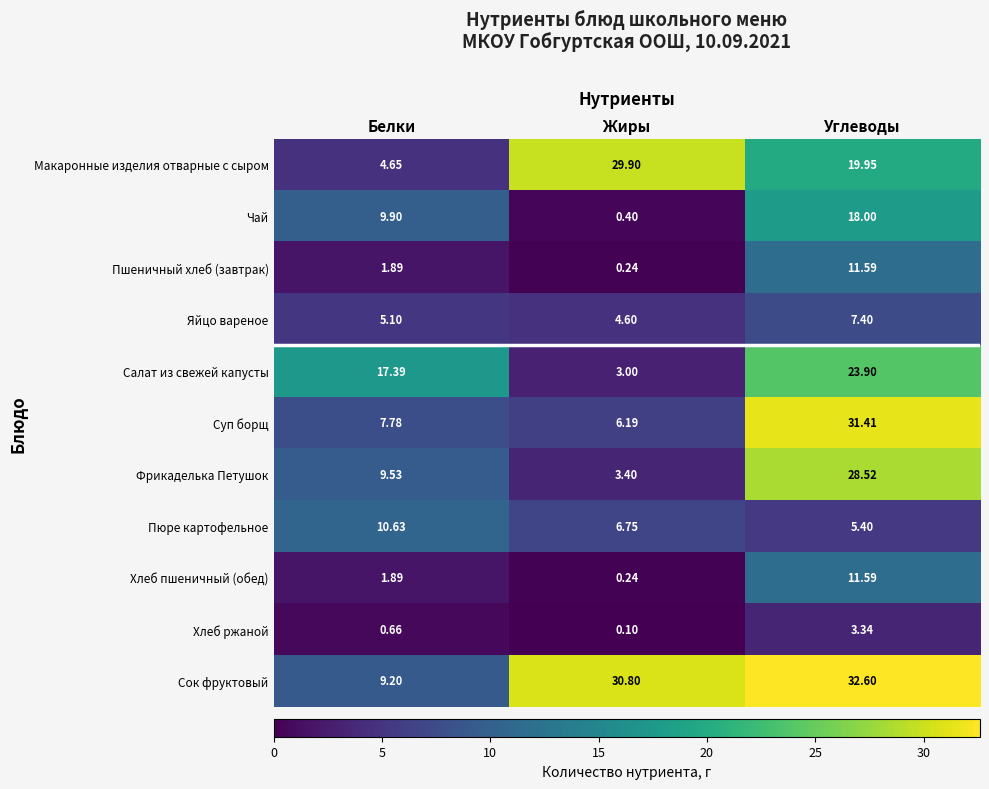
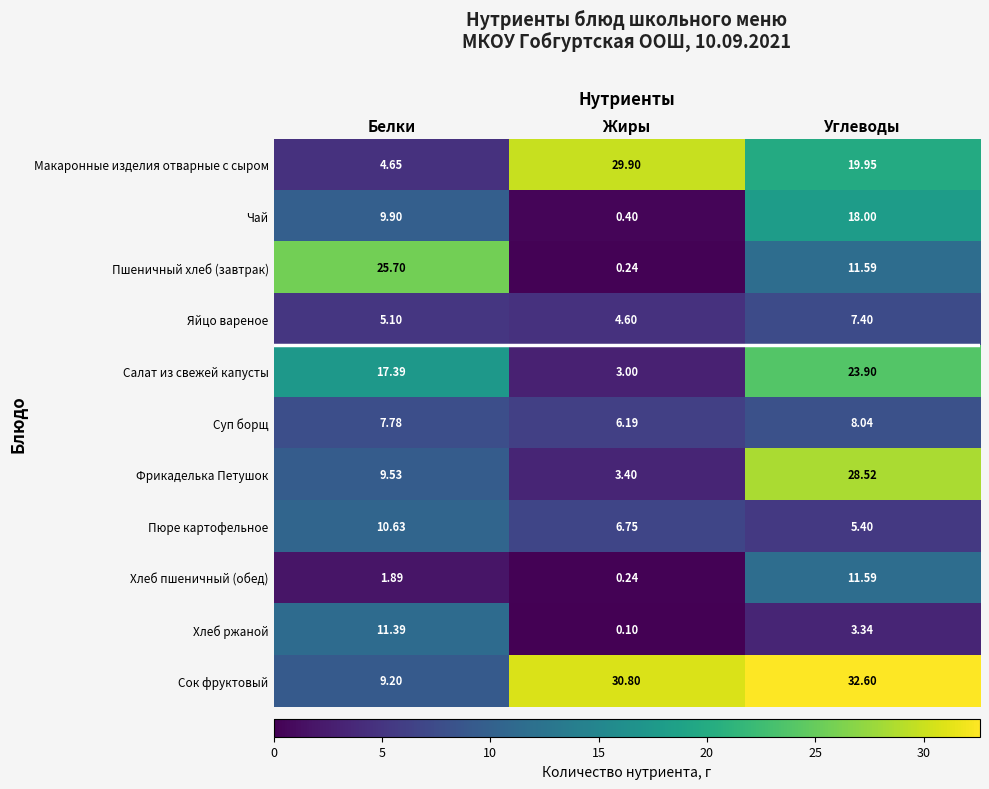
  {
    "Макаронные изделия отварные с сыром": {
      "Белки": 4.65,
      "Жиры": 29.90,
      "Углеводы": 19.95
    },
    "Чай": {
      "Белки": 9.90,
      "Жиры": 0.40,
      "Углеводы": 18.00
    },
    "Пшеничный хлеб (завтрак)": {
-     "Белки": 1.89,
+     "Белки": 25.70,
      "Жиры": 0.24,
      "Углеводы": 11.59
    },
    "Яйцо вареное": {
      "Белки": 5.10,
      "Жиры": 4.60,
      "Углеводы": 7.40
    },
    "Салат из свежей капусты": {
      "Белки": 17.39,
      "Жиры": 3.00,
      "Углеводы": 23.90
    },
    "Суп борщ": {
      "Белки": 7.78,
      "Жиры": 6.19,
-     "Углеводы": 31.41
+     "Углеводы": 8.04
    },
    "Фрикаделька Петушок": {
      "Белки": 9.53,
      "Жиры": 3.40,
      "Углеводы": 28.52
    },
    "Пюре картофельное": {
      "Белки": 10.63,
      "Жиры": 6.75,
      "Углеводы": 5.40
    },
    "Хлеб пшеничный (обед)": {
      "Белки": 1.89,
      "Жиры": 0.24,
      "Углеводы": 11.59
    },
    "Хлеб ржаной": {
-     "Белки": 0.66,
+     "Белки": 11.39,
      "Жиры": 0.10,
      "Углеводы": 3.34
    },
    "Сок фруктовый": {
      "Белки": 9.20,
      "Жиры": 30.80,
      "Углеводы": 32.60
    }
  }
